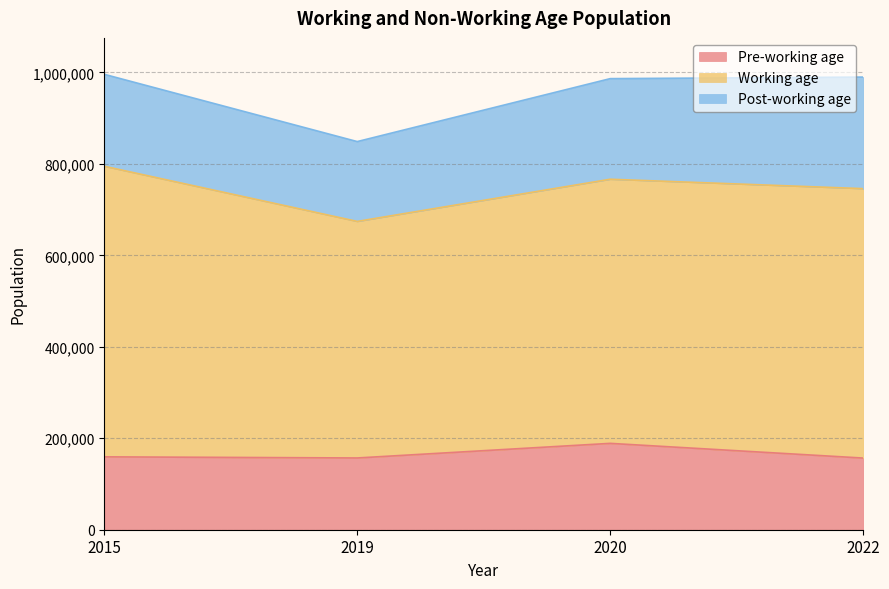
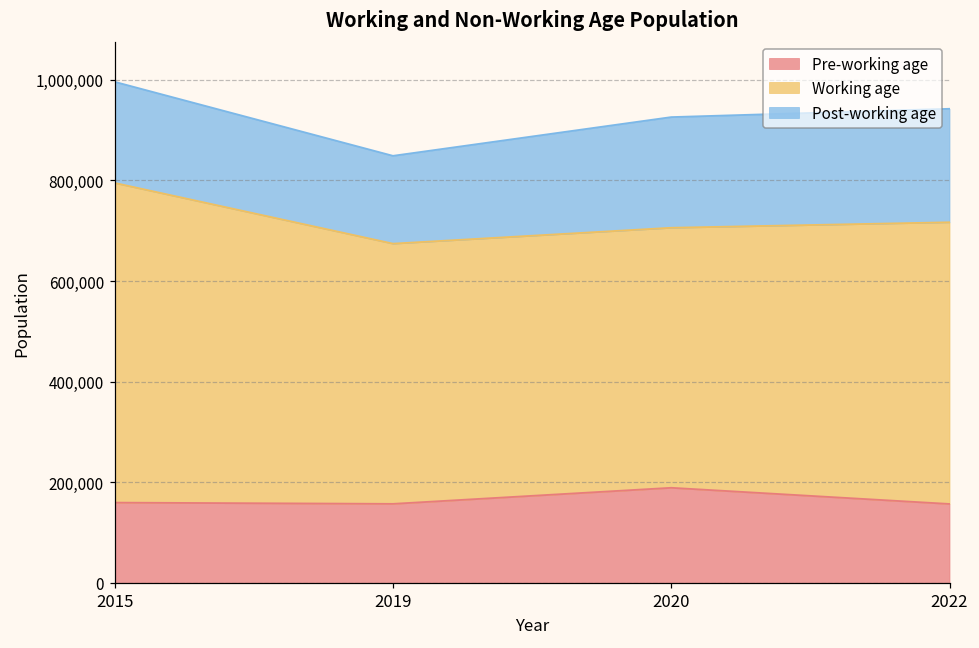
  {
    "Pre-working age": {
      "2015": "160,000",
      "2019": "160,000",
      "2020": "190,000",
      "2022": "160,000"
    },
    "Working age": {
      "2015": "640,000",
      "2019": "520,000",
-     "2020": "580,000",
-     "2022": "590,000"
+     "2020": "520,000",
+     "2022": "560,000"
    },
    "Post-working age": {
      "2015": "200,000",
      "2019": "170,000",
      "2020": "220,000",
-     "2022": "240,000"
+     "2022": "230,000"
    }
  }
